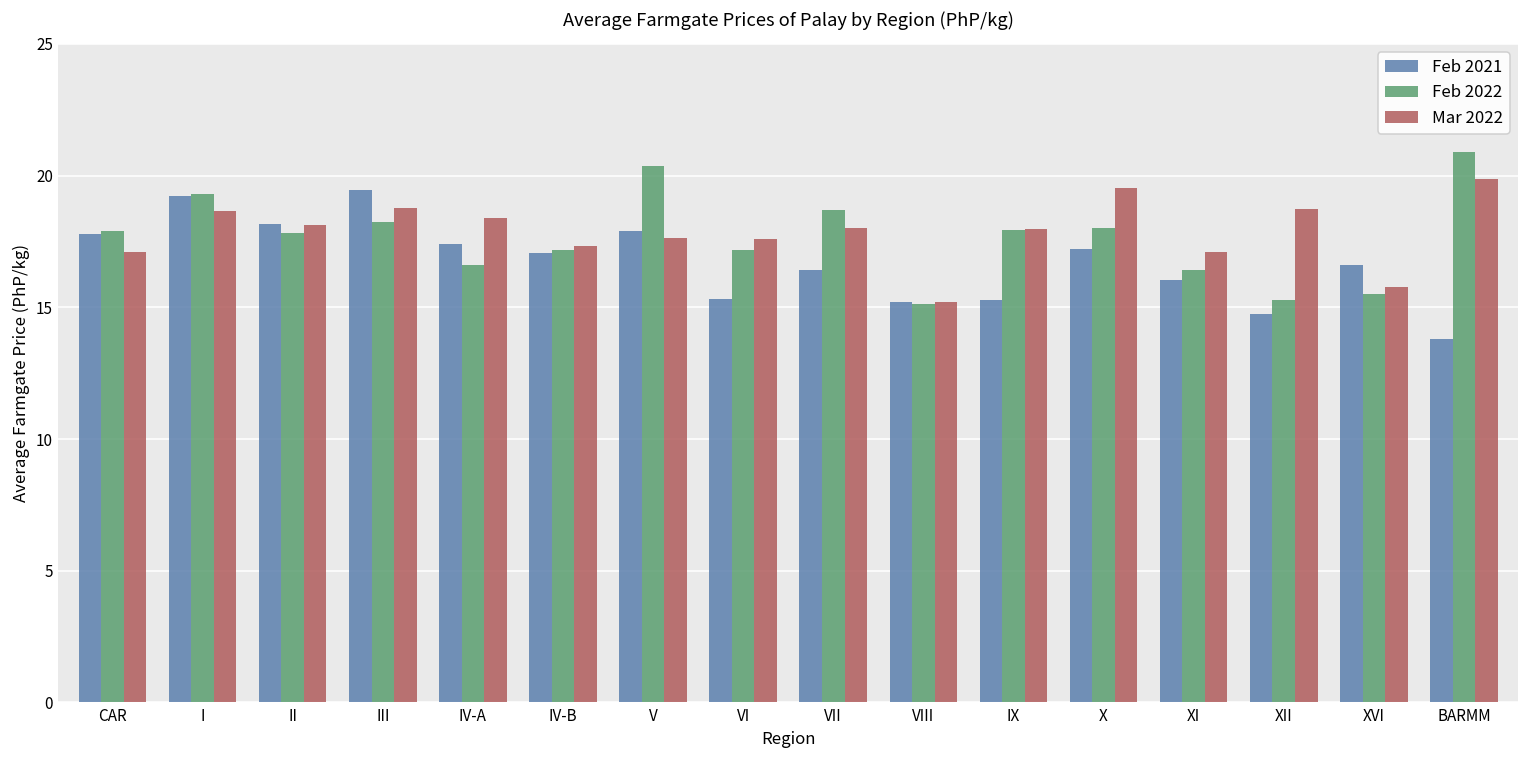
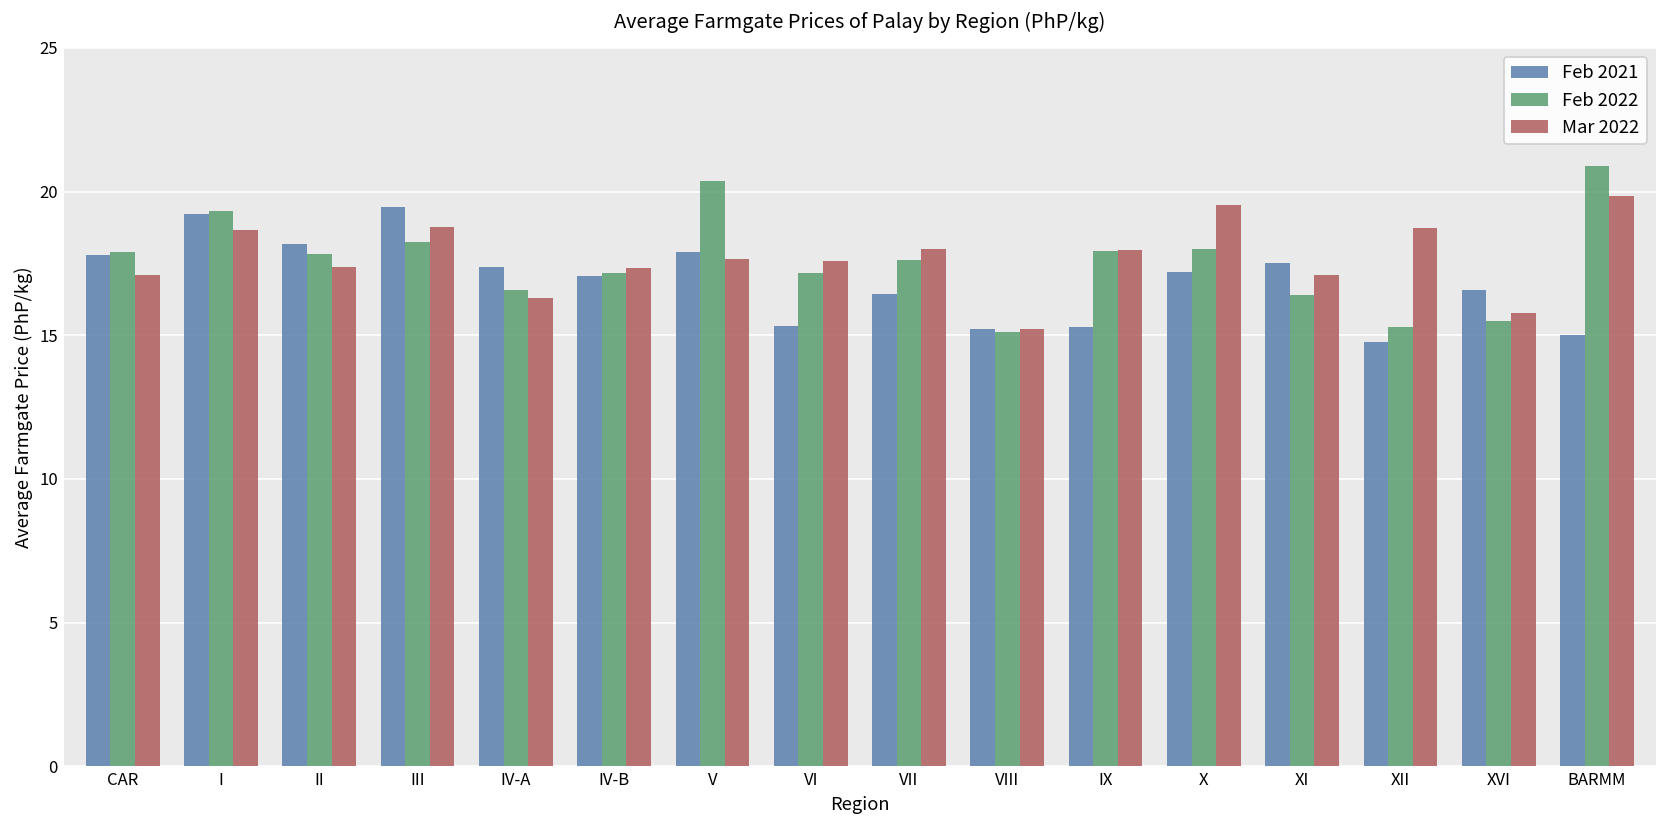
  {
    "Feb 2021": {
      "CAR": 17.8,
      "I": 19.2,
      "II": 18.2,
      "III": 19.5,
      "IV-A": 17.4,
      "IV-B": 17.1,
      "V": 17.9,
      "VI": 15.3,
      "VII": 16.4,
      "VIII": 15.2,
      "IX": 15.3,
      "X": 17.2,
-     "XI": 16.0,
+     "XI": 17.5,
      "XII": 14.8,
      "XVI": 16.6,
-     "BARMM": 13.8
+     "BARMM": 15.0
    },
    "Feb 2022": {
      "CAR": 17.9,
      "I": 19.3,
      "II": 17.8,
      "III": 18.2,
      "IV-A": 16.6,
      "IV-B": 17.2,
      "V": 20.4,
      "VI": 17.2,
-     "VII": 18.7,
+     "VII": 17.6,
      "VIII": 15.1,
      "IX": 17.9,
      "X": 18.0,
      "XI": 16.4,
      "XII": 15.3,
      "XVI": 15.5,
      "BARMM": 20.9
    },
    "Mar 2022": {
      "CAR": 17.1,
      "I": 18.7,
-     "II": 18.1,
+     "II": 17.4,
      "III": 18.8,
-     "IV-A": 18.4,
+     "IV-A": 16.3,
      "IV-B": 17.3,
      "V": 17.6,
      "VI": 17.6,
      "VII": 18.0,
      "VIII": 15.2,
      "IX": 18.0,
      "X": 19.5,
      "XI": 17.1,
      "XII": 18.7,
      "XVI": 15.8,
      "BARMM": 19.9
    }
  }
